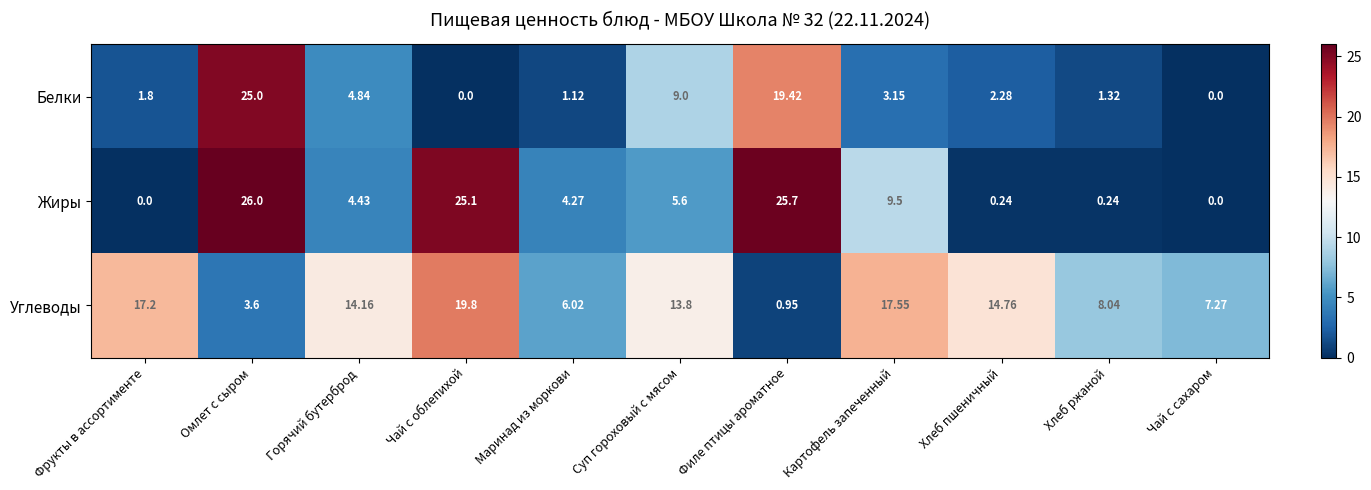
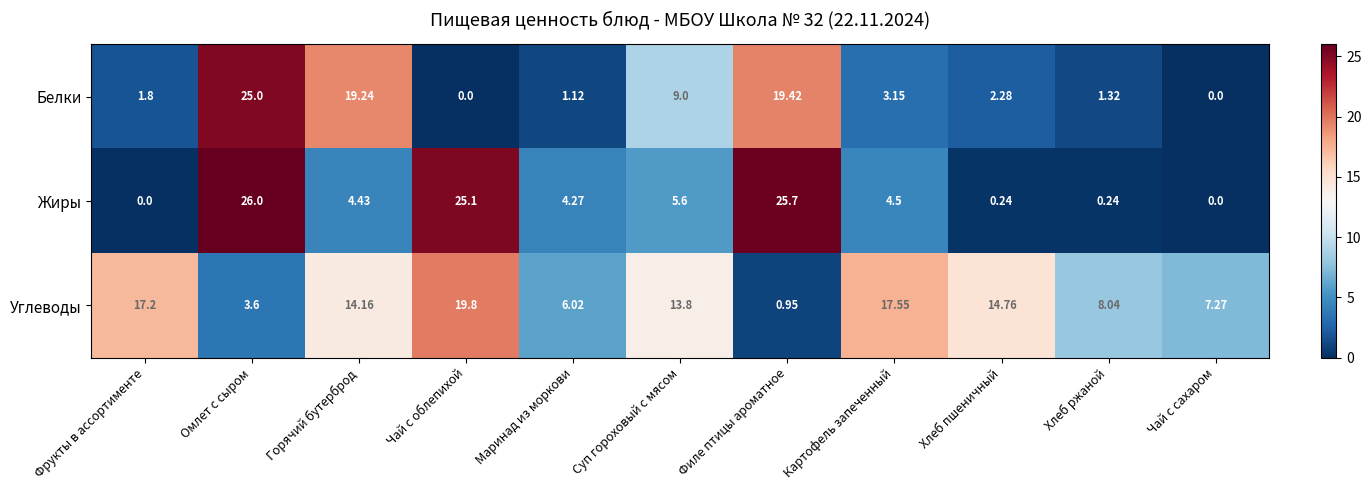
  {
    "Белки": {
      "Фрукты в ассортименте": 1.8,
      "Омлет с сыром": 25.0,
-     "Горячий бутерброд": 4.84,
+     "Горячий бутерброд": 19.24,
      "Чай с облепихой": 0.0,
      "Маринад из моркови": 1.12,
      "Суп гороховый с мясом": 9.0,
      "Филе птицы ароматное": 19.42,
      "Картофель запеченный": 3.15,
      "Хлеб пшеничный": 2.28,
      "Хлеб ржаной": 1.32,
      "Чай с сахаром": 0.0
    },
    "Жиры": {
      "Фрукты в ассортименте": 0.0,
      "Омлет с сыром": 26.0,
      "Горячий бутерброд": 4.43,
      "Чай с облепихой": 25.1,
      "Маринад из моркови": 4.27,
      "Суп гороховый с мясом": 5.6,
      "Филе птицы ароматное": 25.7,
-     "Картофель запеченный": 9.5,
+     "Картофель запеченный": 4.5,
      "Хлеб пшеничный": 0.24,
      "Хлеб ржаной": 0.24,
      "Чай с сахаром": 0.0
    },
    "Углеводы": {
      "Фрукты в ассортименте": 17.2,
      "Омлет с сыром": 3.6,
      "Горячий бутерброд": 14.16,
      "Чай с облепихой": 19.8,
      "Маринад из моркови": 6.02,
      "Суп гороховый с мясом": 13.8,
      "Филе птицы ароматное": 0.95,
      "Картофель запеченный": 17.55,
      "Хлеб пшеничный": 14.76,
      "Хлеб ржаной": 8.04,
      "Чай с сахаром": 7.27
    }
  }
